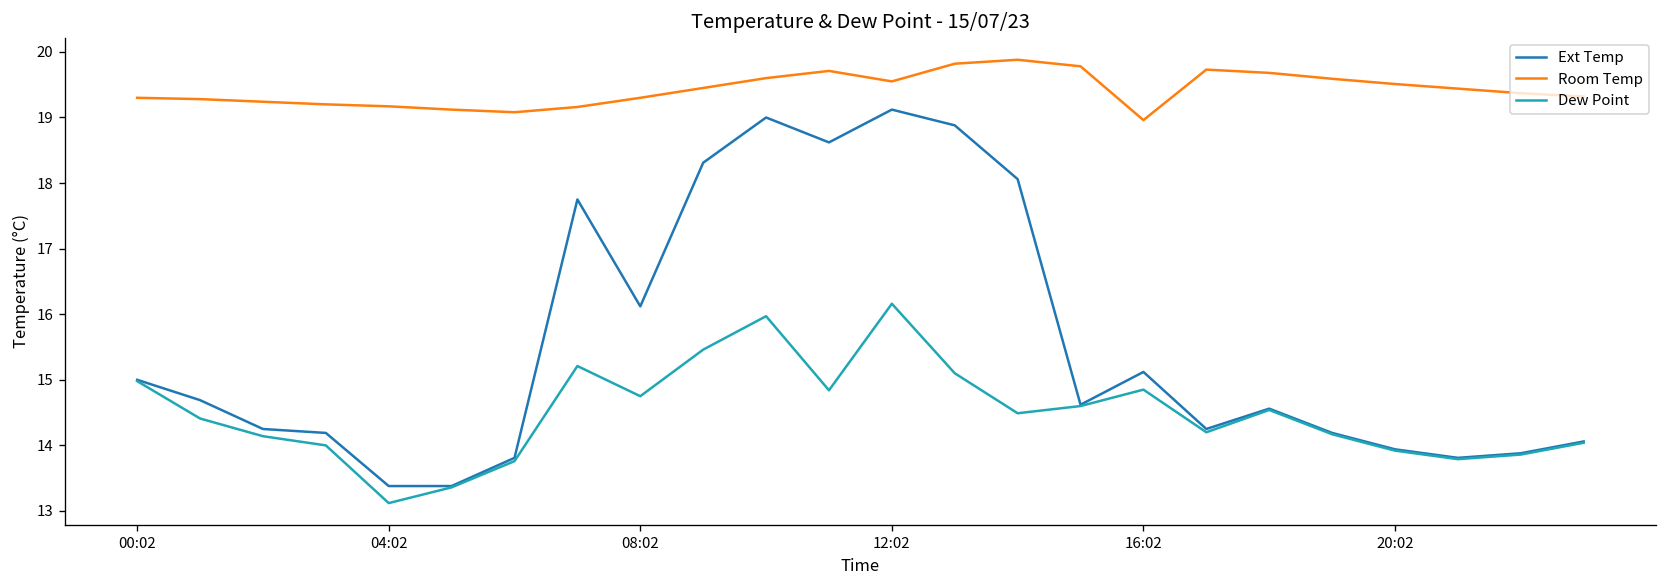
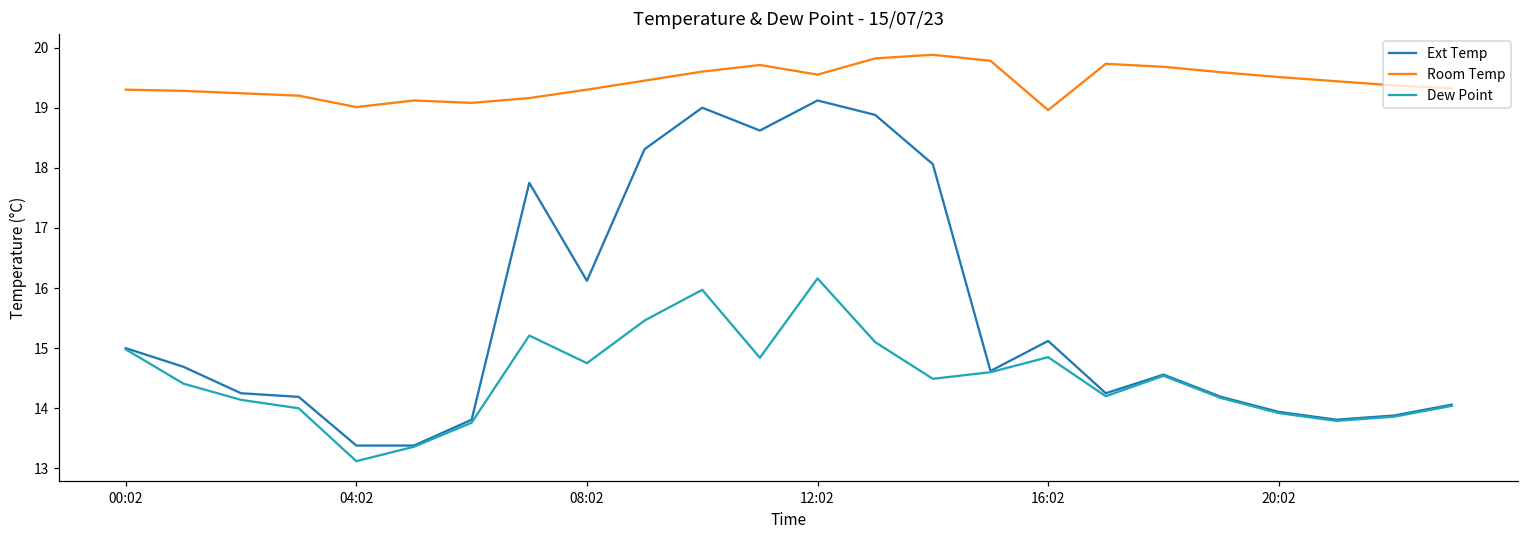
  {
    "Room Temp": {
      "00:02": 19.3,
-     "04:02": 19.2,
+     "04:02": 19.0,
      "08:02": 19.3,
      "12:02": 19.6,
      "16:02": 19.0,
      "20:02": 19.5
    }
  }
